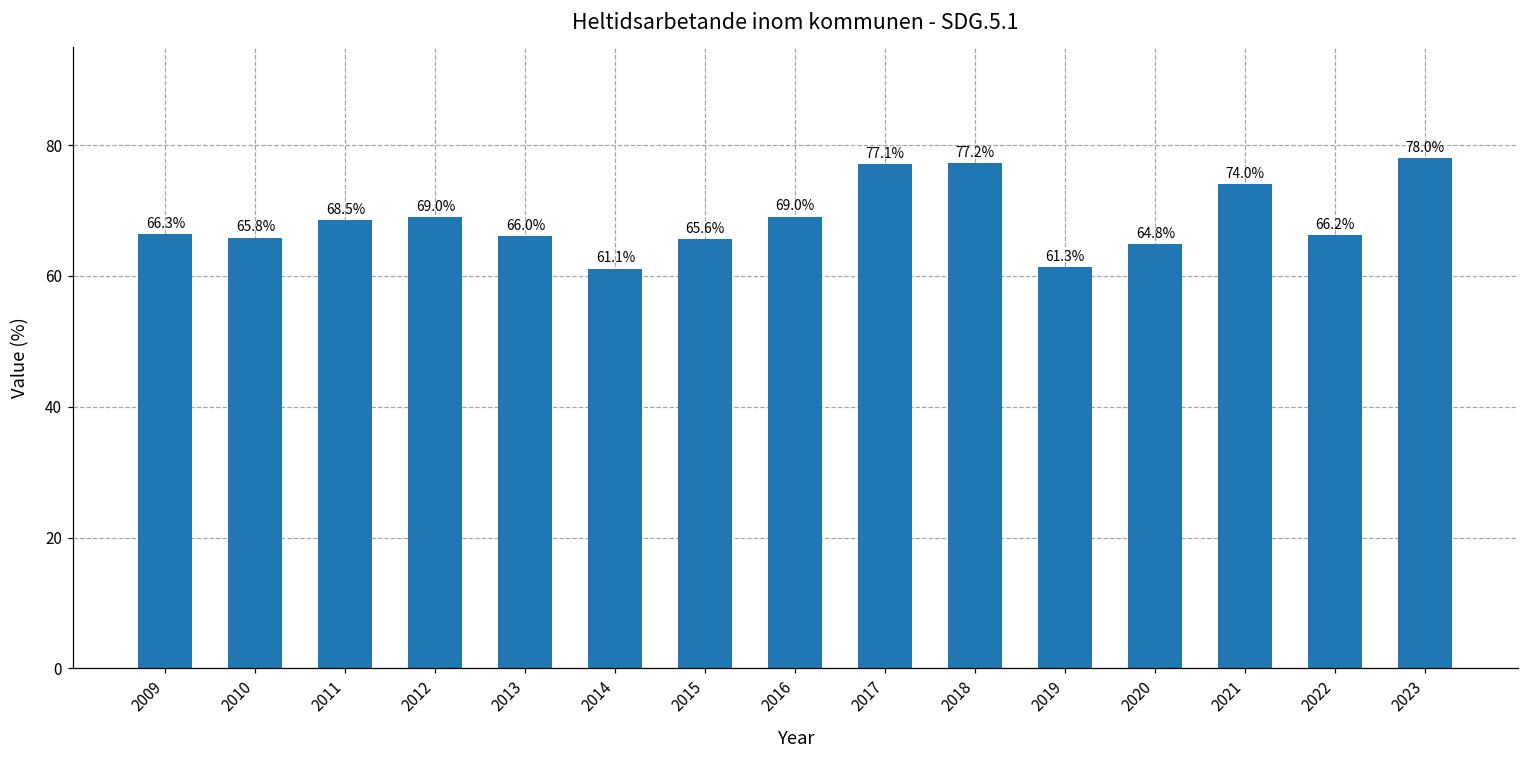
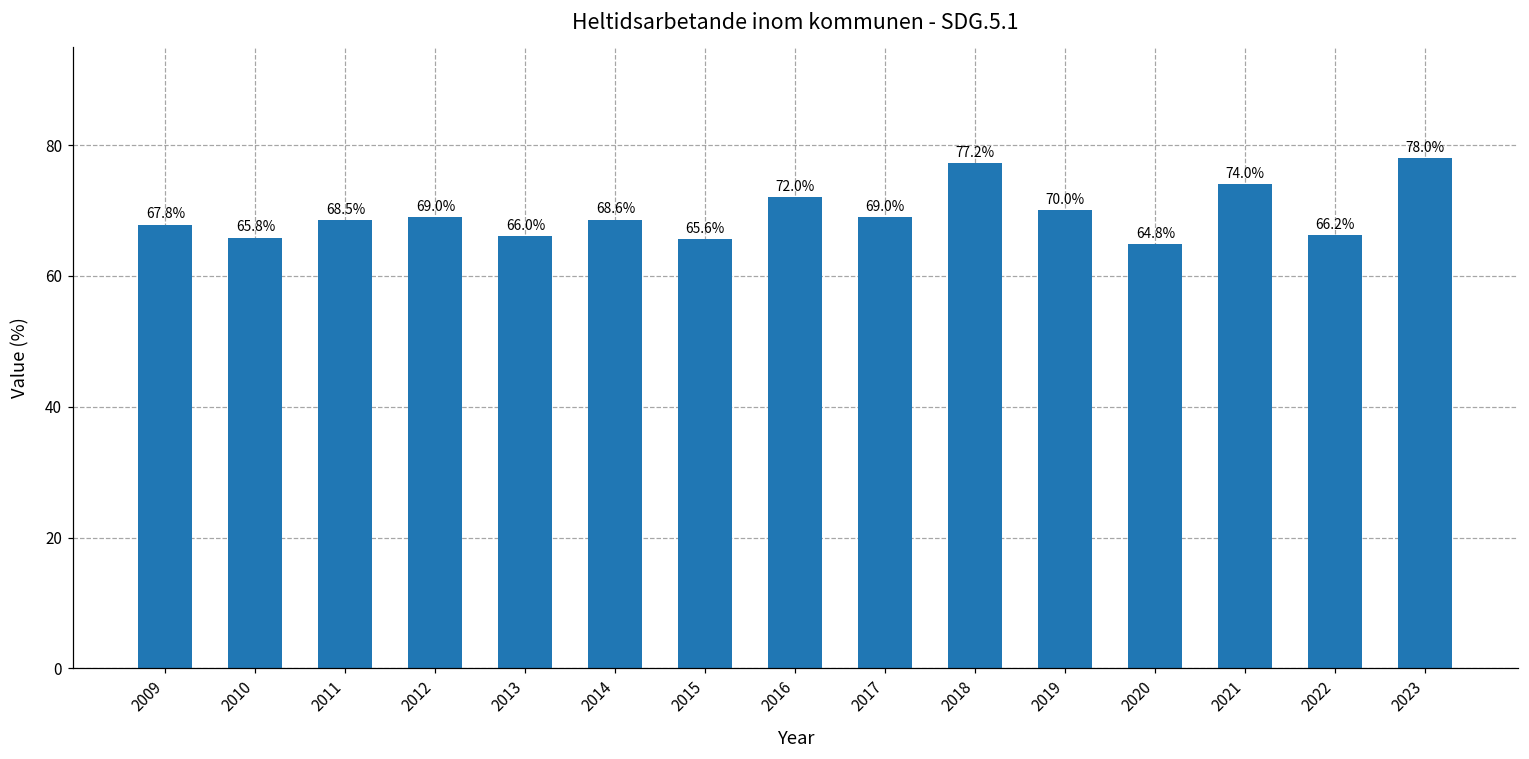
  {
-   "2009": "66.3%",
+   "2009": "67.8%",
    "2010": "65.8%",
    "2011": "68.5%",
    "2012": "69.0%",
    "2013": "66.0%",
-   "2014": "61.1%",
+   "2014": "68.6%",
    "2015": "65.6%",
-   "2016": "69.0%",
-   "2017": "77.1%",
+   "2016": "72.0%",
+   "2017": "69.0%",
    "2018": "77.2%",
-   "2019": "61.3%",
+   "2019": "70.0%",
    "2020": "64.8%",
    "2021": "74.0%",
    "2022": "66.2%",
    "2023": "78.0%"
  }
